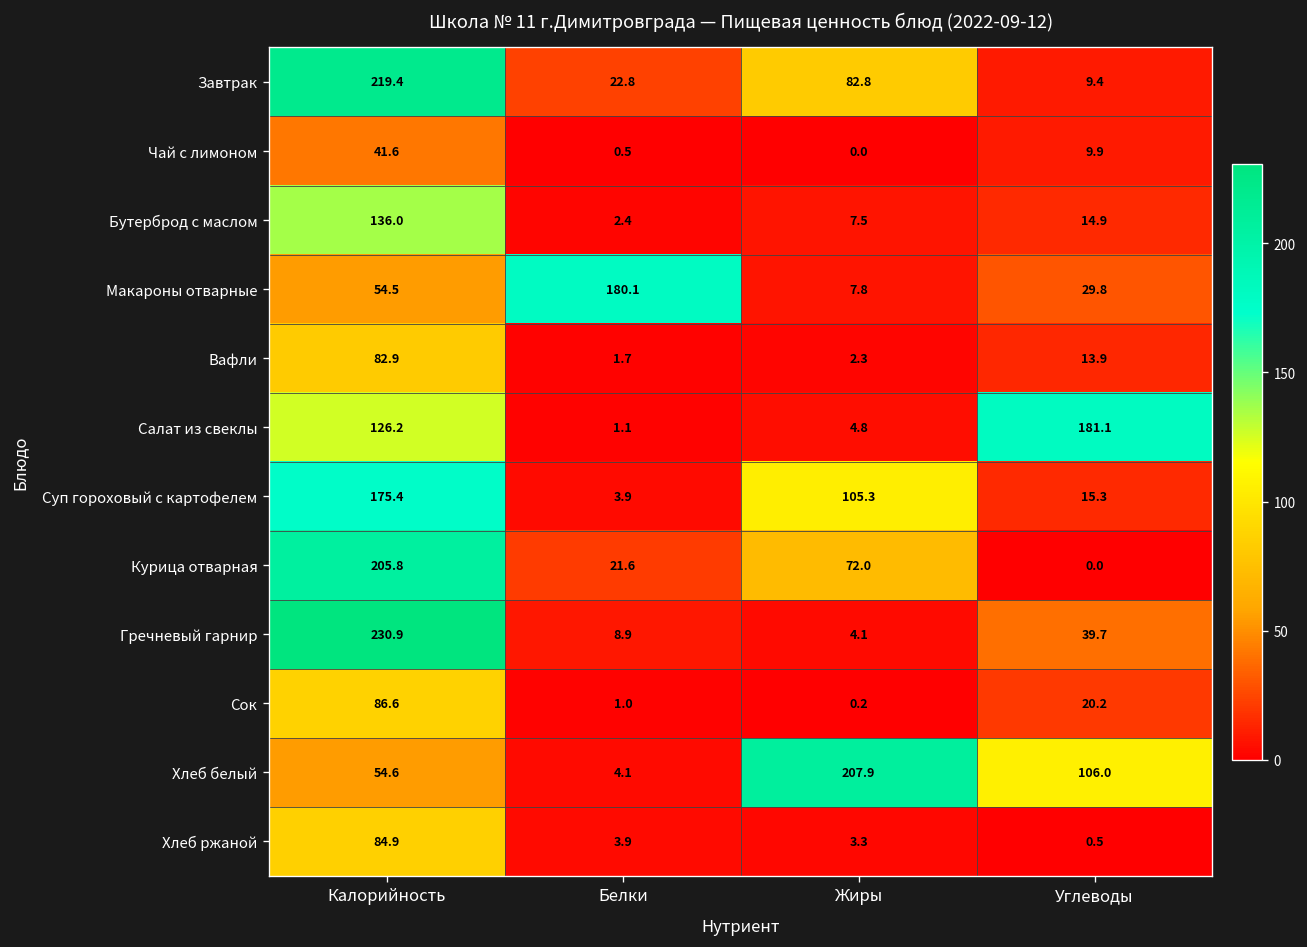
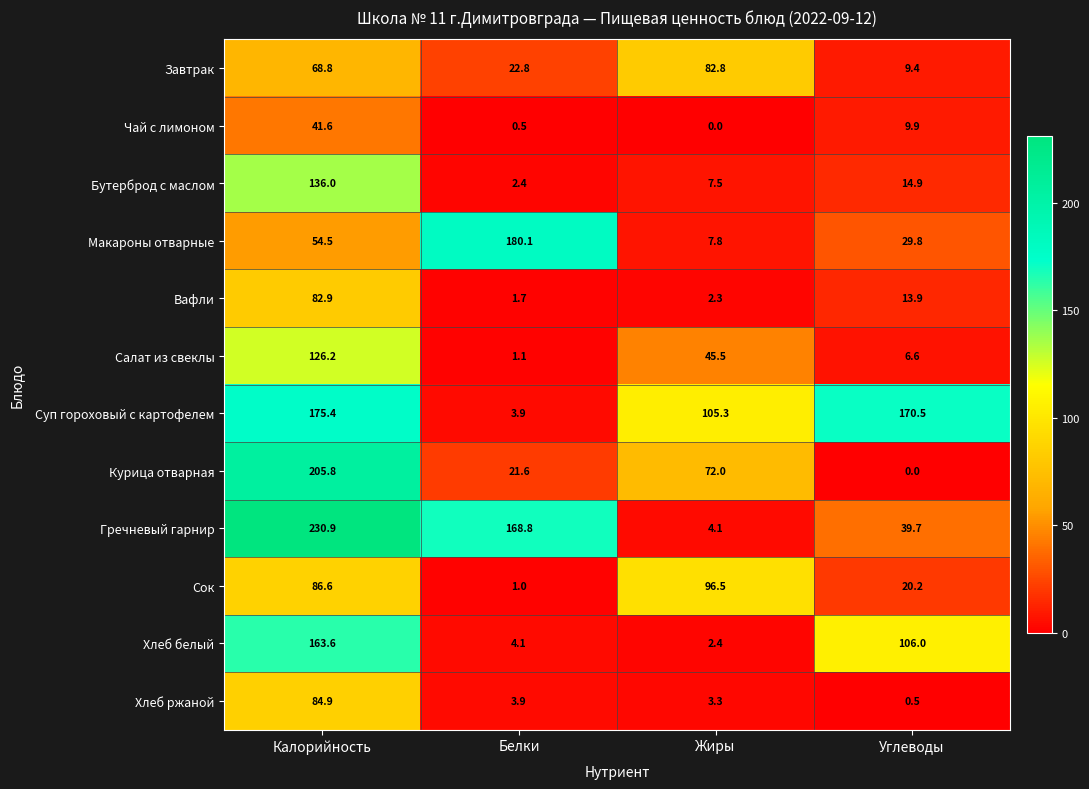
  {
    "Завтрак": {
-     "Калорийность": 219.4,
+     "Калорийность": 68.8,
      "Белки": 22.8,
      "Жиры": 82.8,
      "Углеводы": 9.4
    },
    "Чай с лимоном": {
      "Калорийность": 41.6,
      "Белки": 0.5,
      "Жиры": 0.0,
      "Углеводы": 9.9
    },
    "Бутерброд с маслом": {
      "Калорийность": 136.0,
      "Белки": 2.4,
      "Жиры": 7.5,
      "Углеводы": 14.9
    },
    "Макароны отварные": {
      "Калорийность": 54.5,
      "Белки": 180.1,
      "Жиры": 7.8,
      "Углеводы": 29.8
    },
    "Вафли": {
      "Калорийность": 82.9,
      "Белки": 1.7,
      "Жиры": 2.3,
      "Углеводы": 13.9
    },
    "Салат из свеклы": {
      "Калорийность": 126.2,
      "Белки": 1.1,
-     "Жиры": 4.8,
-     "Углеводы": 181.1
+     "Жиры": 45.5,
+     "Углеводы": 6.6
    },
    "Суп гороховый с картофелем": {
      "Калорийность": 175.4,
      "Белки": 3.9,
      "Жиры": 105.3,
-     "Углеводы": 15.3
+     "Углеводы": 170.5
    },
    "Курица отварная": {
      "Калорийность": 205.8,
      "Белки": 21.6,
      "Жиры": 72.0,
      "Углеводы": 0.0
    },
    "Гречневый гарнир": {
      "Калорийность": 230.9,
-     "Белки": 8.9,
+     "Белки": 168.8,
      "Жиры": 4.1,
      "Углеводы": 39.7
    },
    "Сок": {
      "Калорийность": 86.6,
      "Белки": 1.0,
-     "Жиры": 0.2,
+     "Жиры": 96.5,
      "Углеводы": 20.2
    },
    "Хлеб белый": {
-     "Калорийность": 54.6,
+     "Калорийность": 163.6,
      "Белки": 4.1,
-     "Жиры": 207.9,
+     "Жиры": 2.4,
      "Углеводы": 106.0
    },
    "Хлеб ржаной": {
      "Калорийность": 84.9,
      "Белки": 3.9,
      "Жиры": 3.3,
      "Углеводы": 0.5
    }
  }
